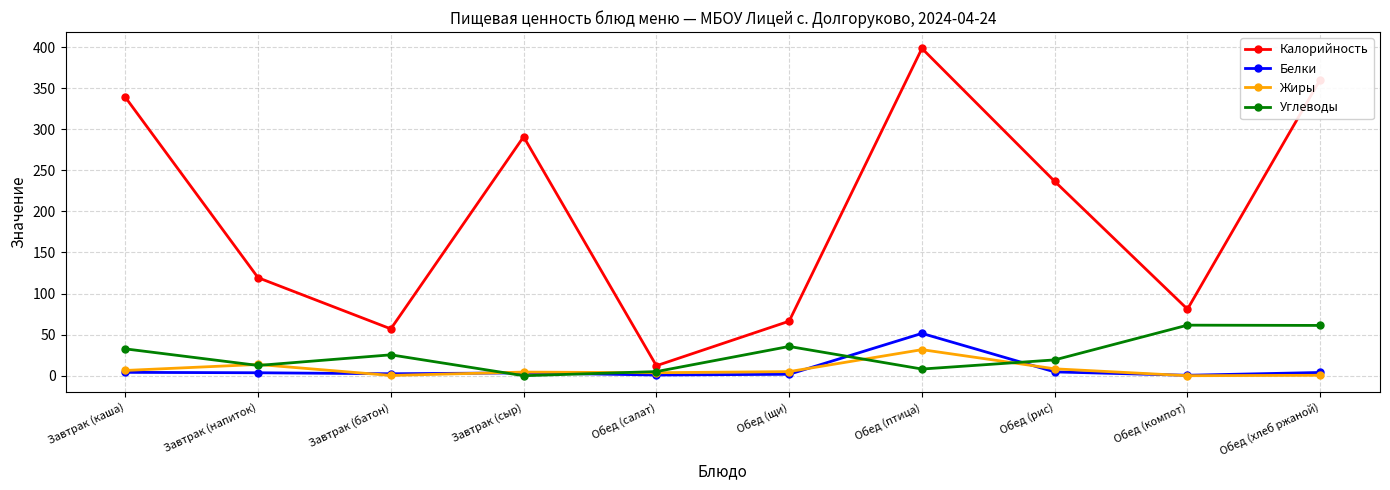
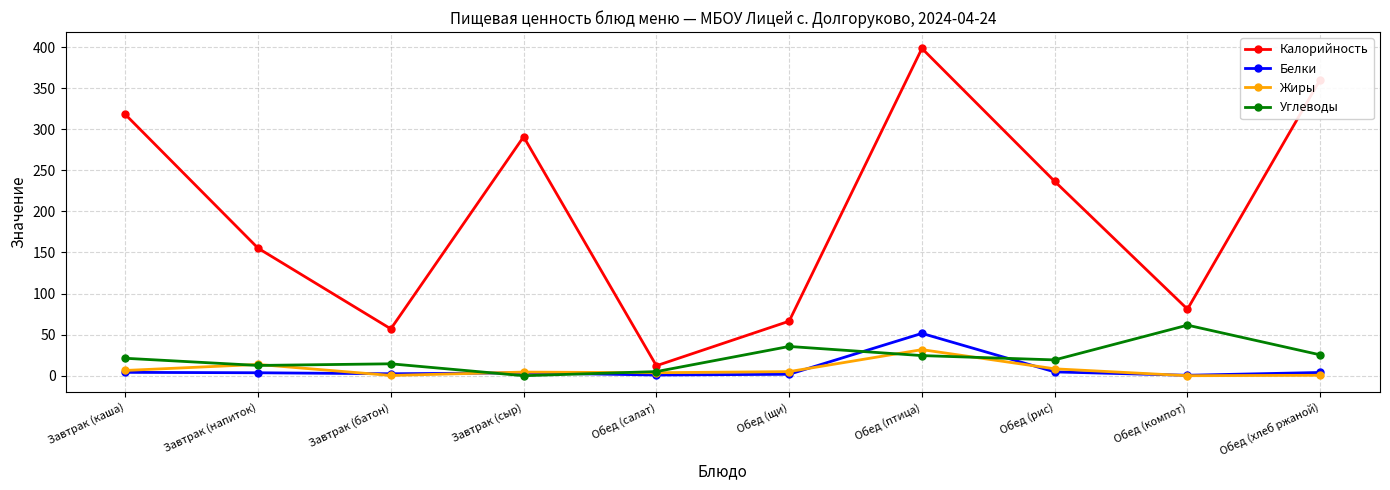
  {
    "Калорийность": {
-     "Завтрак (каша)": 340,
-     "Завтрак (напиток)": 120,
+     "Завтрак (каша)": 320,
+     "Завтрак (напиток)": 160,
      "Завтрак (батон)": 60,
      "Завтрак (сыр)": 290,
      "Обед (салат)": 10,
      "Обед (щи)": 70,
      "Обед (птица)": 400,
      "Обед (рис)": 240,
      "Обед (компот)": 80
    },
    "Белки": {
      "Завтрак (напиток)": 0,
      "Обед (щи)": 0,
      "Обед (птица)": 50,
      "Обед (рис)": 0,
      "Обед (хлеб ржаной)": 0
    },
    "Жиры": {
      "Обед (щи)": 10,
      "Обед (птица)": 30,
      "Обед (рис)": 10,
      "Обед (хлеб ржаной)": 0
    },
    "Углеводы": {
-     "Завтрак (каша)": 30,
-     "Завтрак (батон)": 30,
+     "Завтрак (каша)": 20,
+     "Завтрак (батон)": 10,
      "Завтрак (сыр)": 0,
      "Обед (щи)": 40,
-     "Обед (птица)": 10,
+     "Обед (птица)": 20,
      "Обед (рис)": 20,
      "Обед (компот)": 60,
-     "Обед (хлеб ржаной)": 60
+     "Обед (хлеб ржаной)": 30
    }
  }
